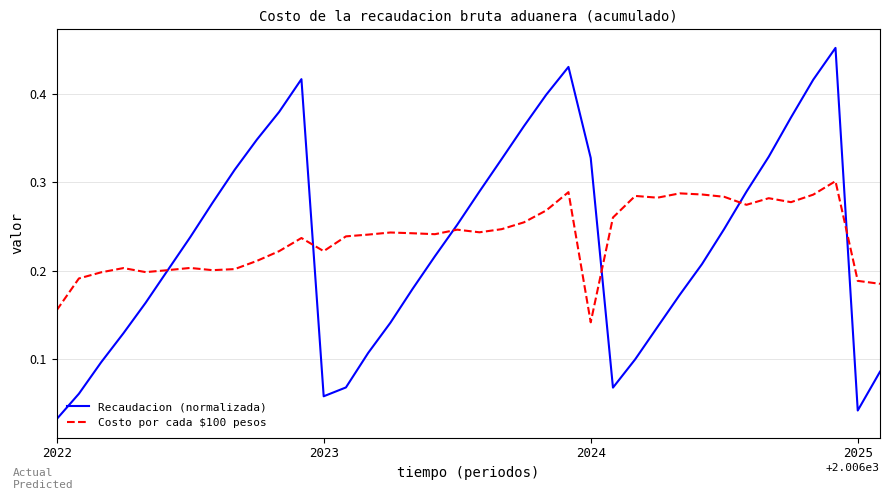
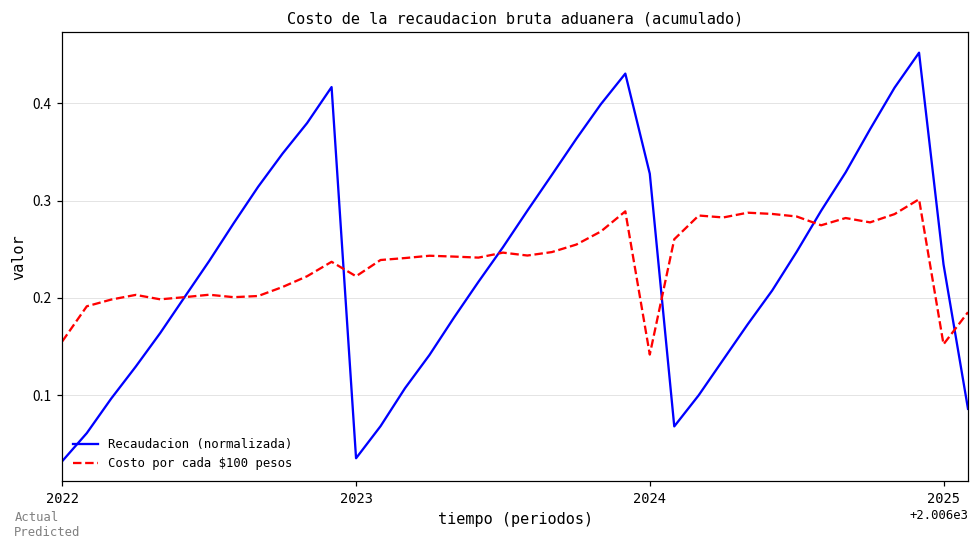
  {
    "Recaudacion (normalizada)": {
      "2022": 0.03,
-     "2023": 0.06,
+     "2023": 0.04,
      "2024": 0.33,
-     "2025": 0.04
+     "2025": 0.23
    },
    "Costo por cada $100 pesos": {
      "2022": 0.16,
      "2023": 0.22,
      "2024": 0.14,
-     "2025": 0.19
+     "2025": 0.15
    }
  }
